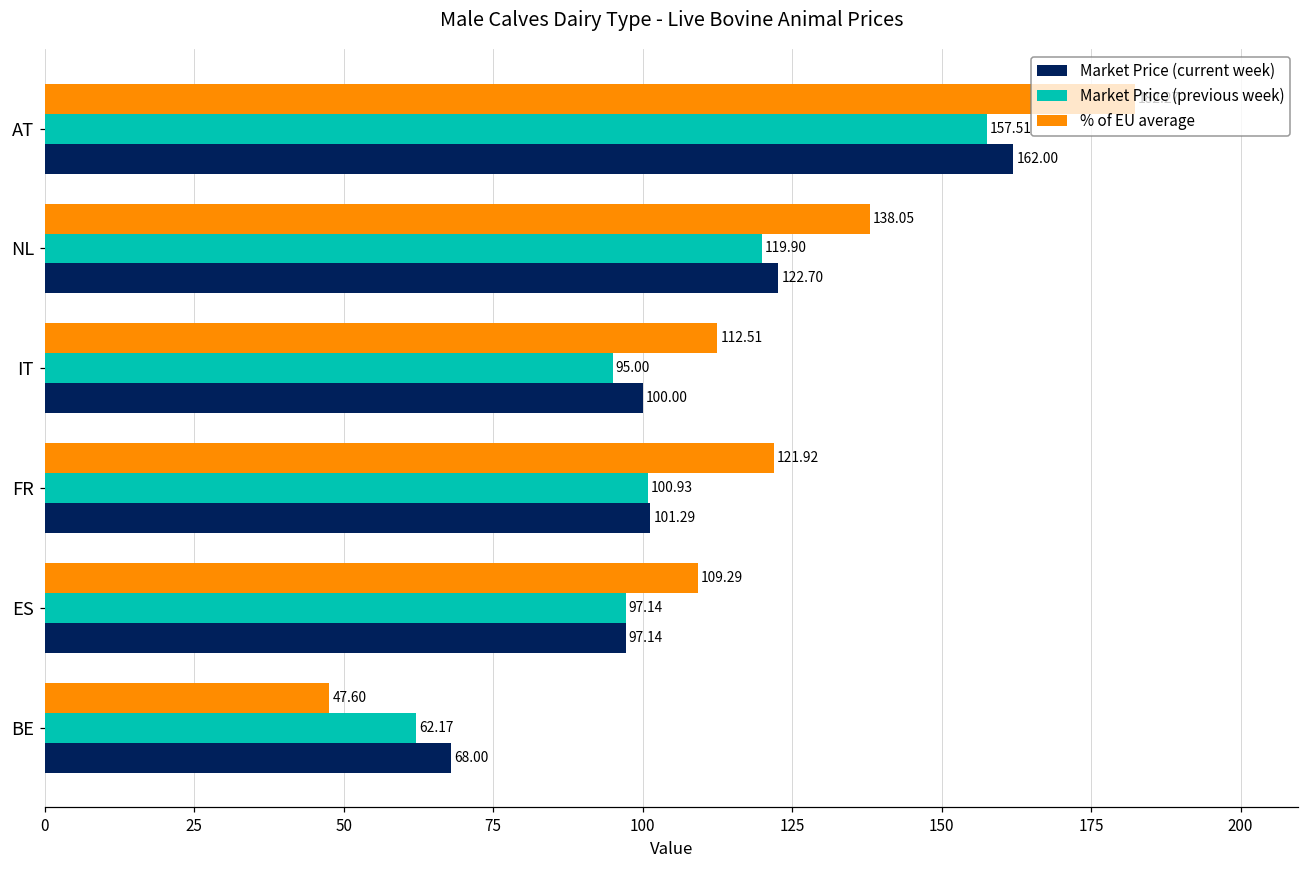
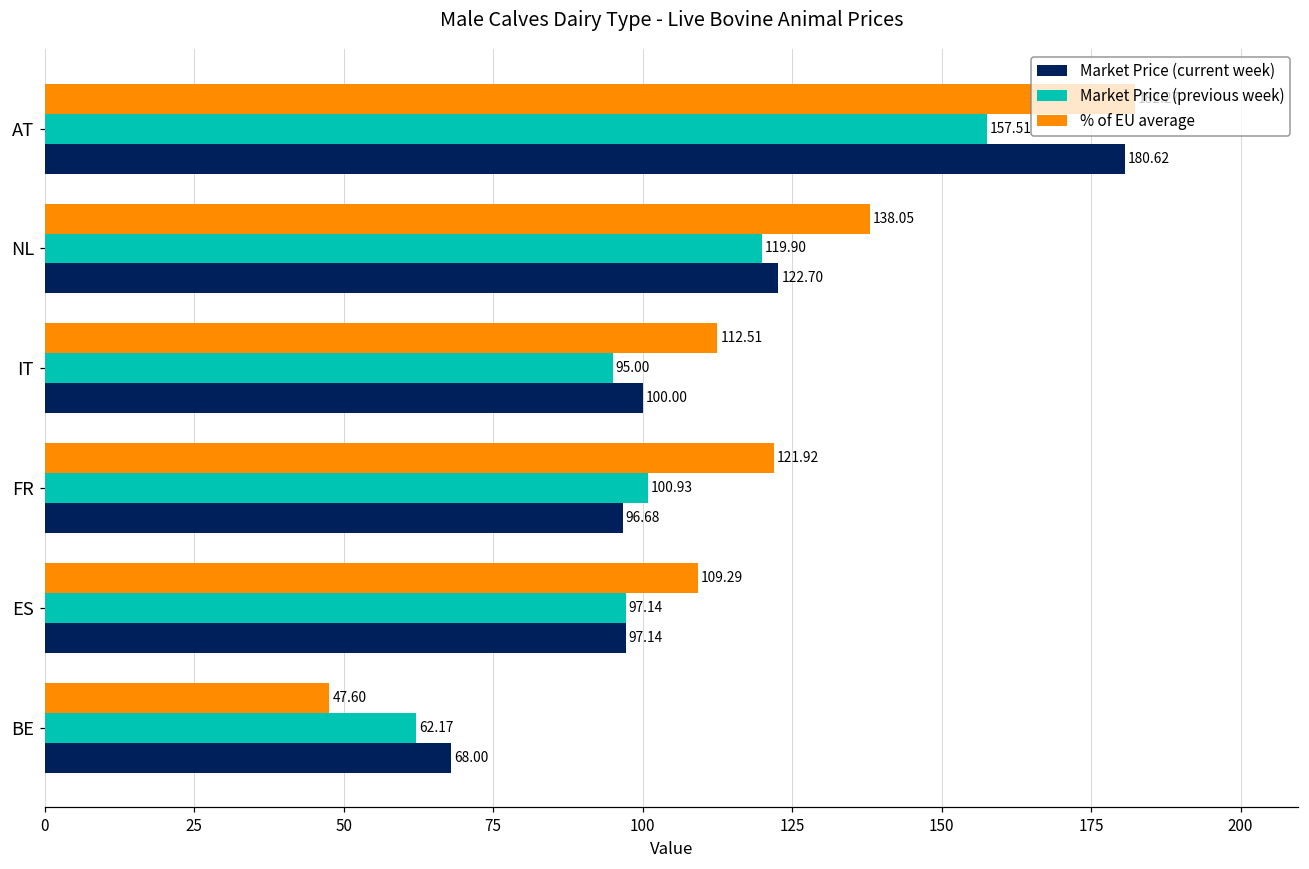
  {
    "Market Price (current week)": {
-     "AT": 162.00,
+     "AT": 180.62,
      "NL": 122.70,
      "IT": 100.00,
-     "FR": 101.29,
+     "FR": 96.68,
      "ES": 97.14,
      "BE": 68.00
    },
    "Market Price (previous week)": {
      "NL": 119.90,
      "IT": 95.00,
      "FR": 100.93,
      "ES": 97.14,
      "BE": 62.17
    },
    "% of EU average": {
      "NL": 138.05,
      "IT": 112.51,
      "FR": 121.92,
      "ES": 109.29,
      "BE": 47.60
    }
  }
